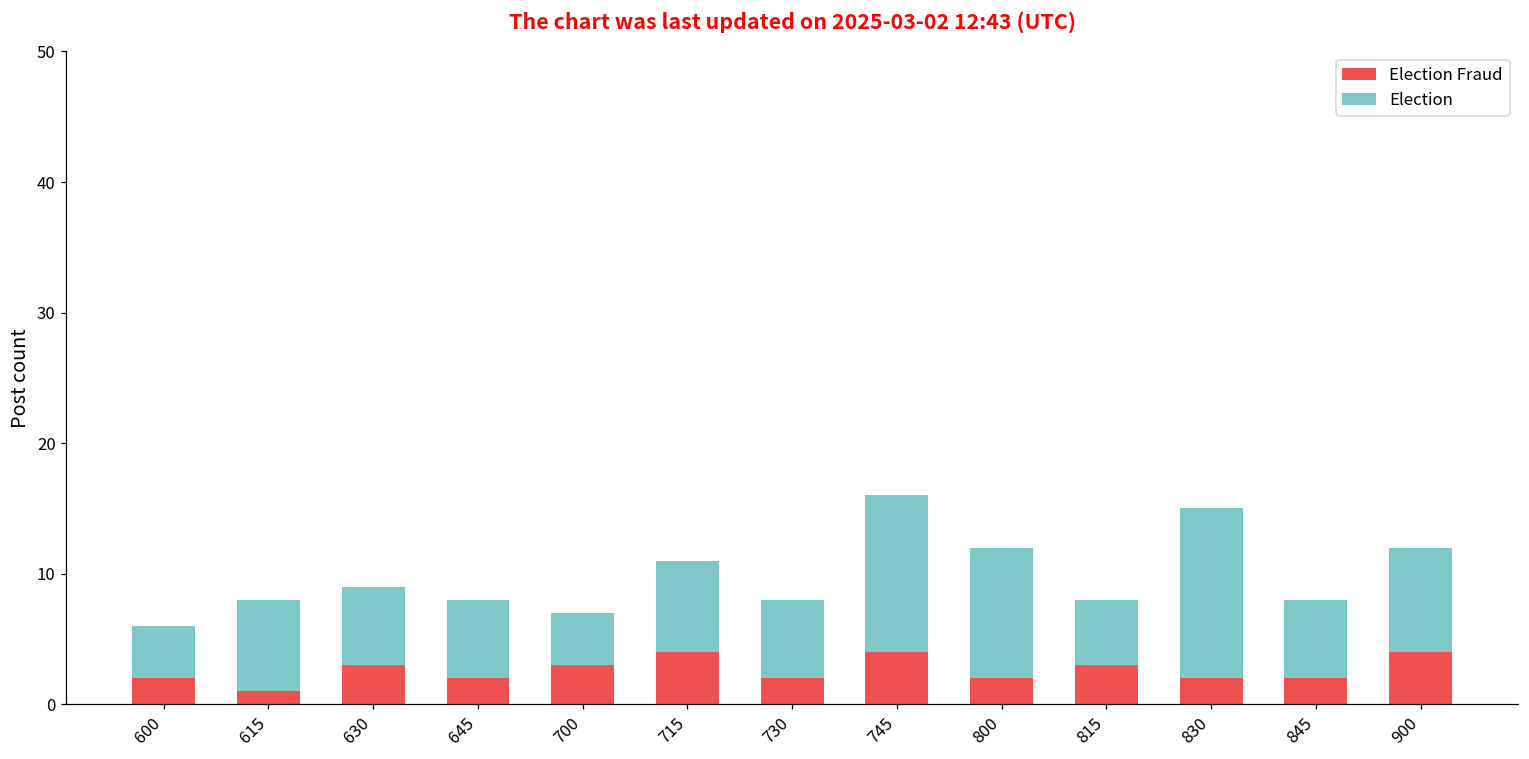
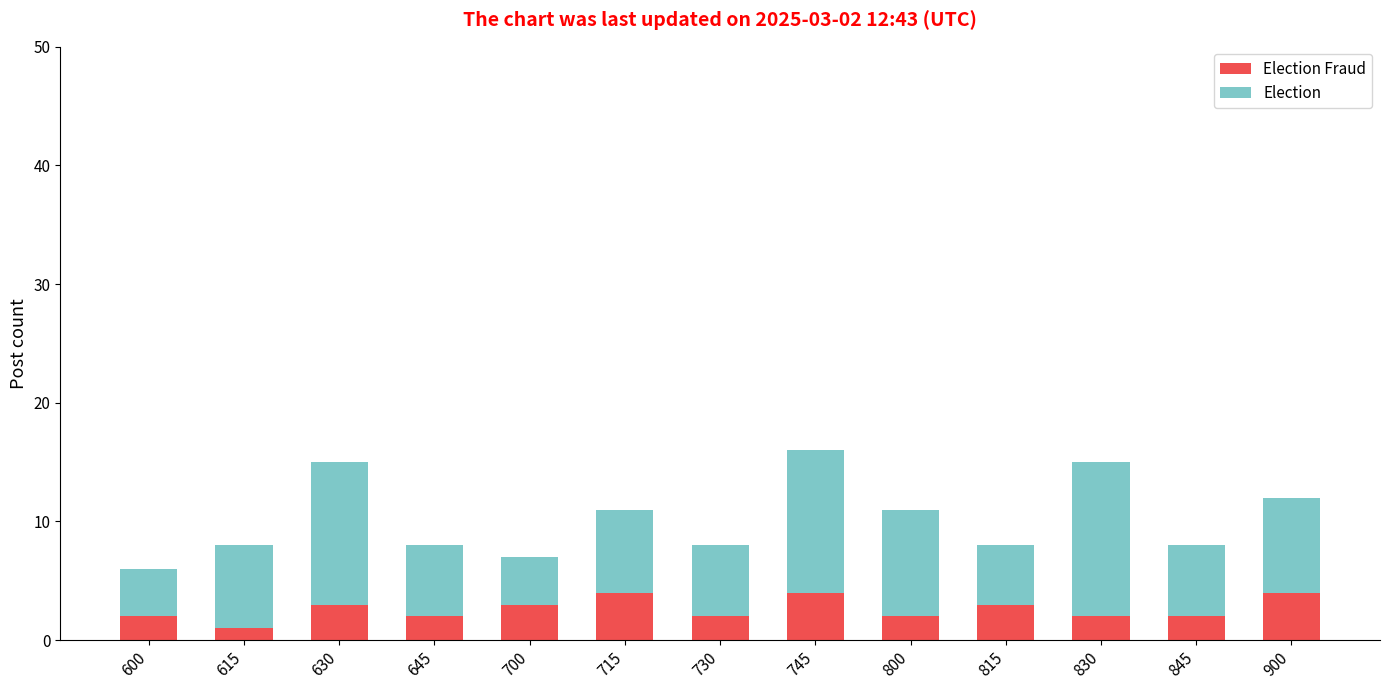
  {
    "Election Fraud": {
      "600": 2,
      "615": 1,
      "630": 3,
      "645": 2,
      "700": 3,
      "715": 4,
      "730": 2,
      "745": 4,
      "800": 2,
      "815": 3,
      "830": 2,
      "845": 2,
      "900": 4
    },
    "Election": {
      "600": 4,
      "615": 7,
-     "630": 6,
+     "630": 12,
      "645": 6,
      "700": 4,
      "715": 7,
      "730": 6,
      "745": 12,
-     "800": 10,
+     "800": 9,
      "815": 5,
      "830": 13,
      "845": 6,
      "900": 8
    }
  }
